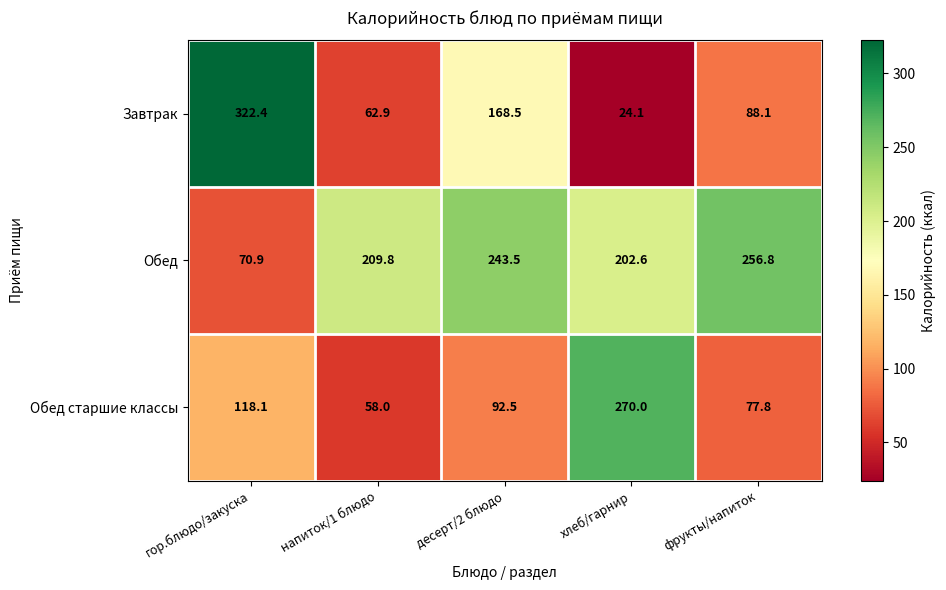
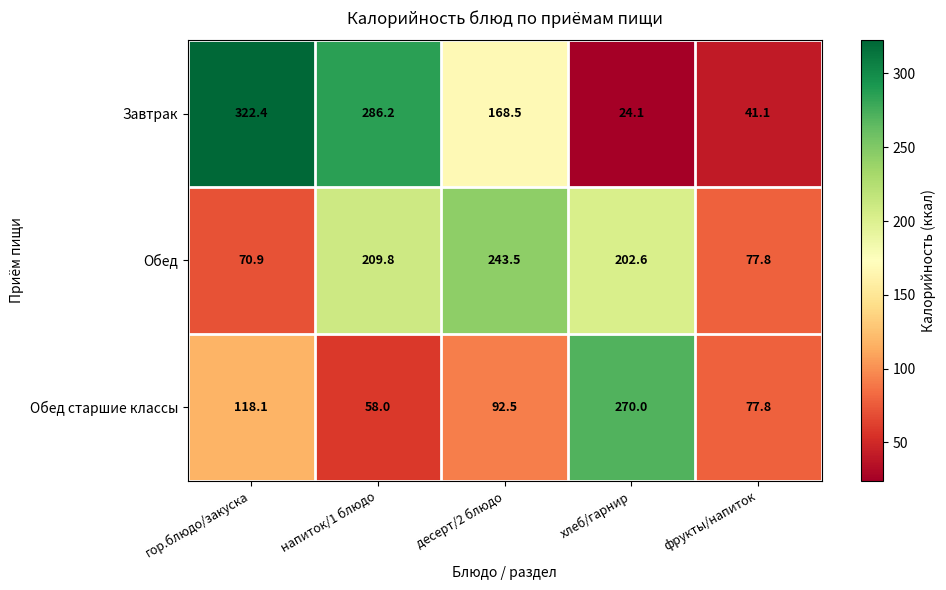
  {
    "Завтрак": {
      "гор.блюдо/закуска": 322.4,
-     "напиток/1 блюдо": 62.9,
+     "напиток/1 блюдо": 286.2,
      "десерт/2 блюдо": 168.5,
      "хлеб/гарнир": 24.1,
-     "фрукты/напиток": 88.1
+     "фрукты/напиток": 41.1
    },
    "Обед": {
      "гор.блюдо/закуска": 70.9,
      "напиток/1 блюдо": 209.8,
      "десерт/2 блюдо": 243.5,
      "хлеб/гарнир": 202.6,
-     "фрукты/напиток": 256.8
+     "фрукты/напиток": 77.8
    },
    "Обед старшие классы": {
      "гор.блюдо/закуска": 118.1,
      "напиток/1 блюдо": 58.0,
      "десерт/2 блюдо": 92.5,
      "хлеб/гарнир": 270.0,
      "фрукты/напиток": 77.8
    }
  }
